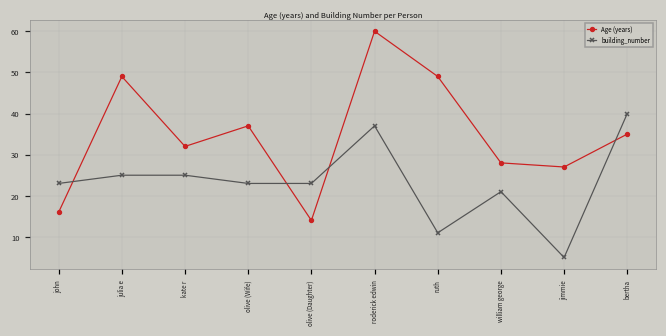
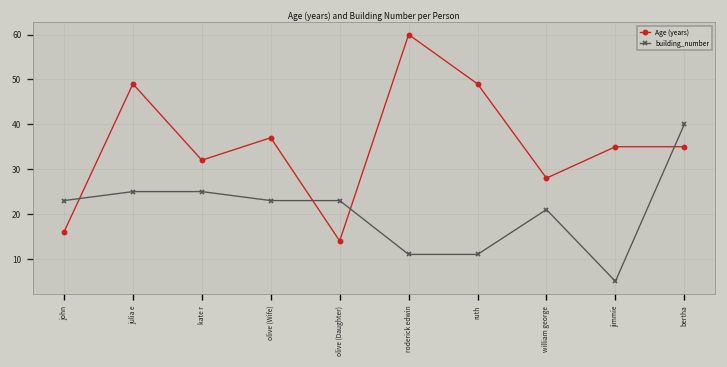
  {
    "Age (years)": {
      "john": 16,
      "julia e": 49,
      "kate r": 32,
      "olive (Wife)": 37,
      "olive (Daughter)": 14,
      "roderick edwin": 60,
      "ruth": 49,
      "william george": 28,
-     "jimmie": 27,
+     "jimmie": 35,
      "bertha": 35
    },
    "building_number": {
      "john": 23,
      "julia e": 25,
      "kate r": 25,
      "olive (Wife)": 23,
      "olive (Daughter)": 23,
-     "roderick edwin": 37,
+     "roderick edwin": 11,
      "ruth": 11,
      "william george": 21,
      "jimmie": 5,
      "bertha": 40
    }
  }
